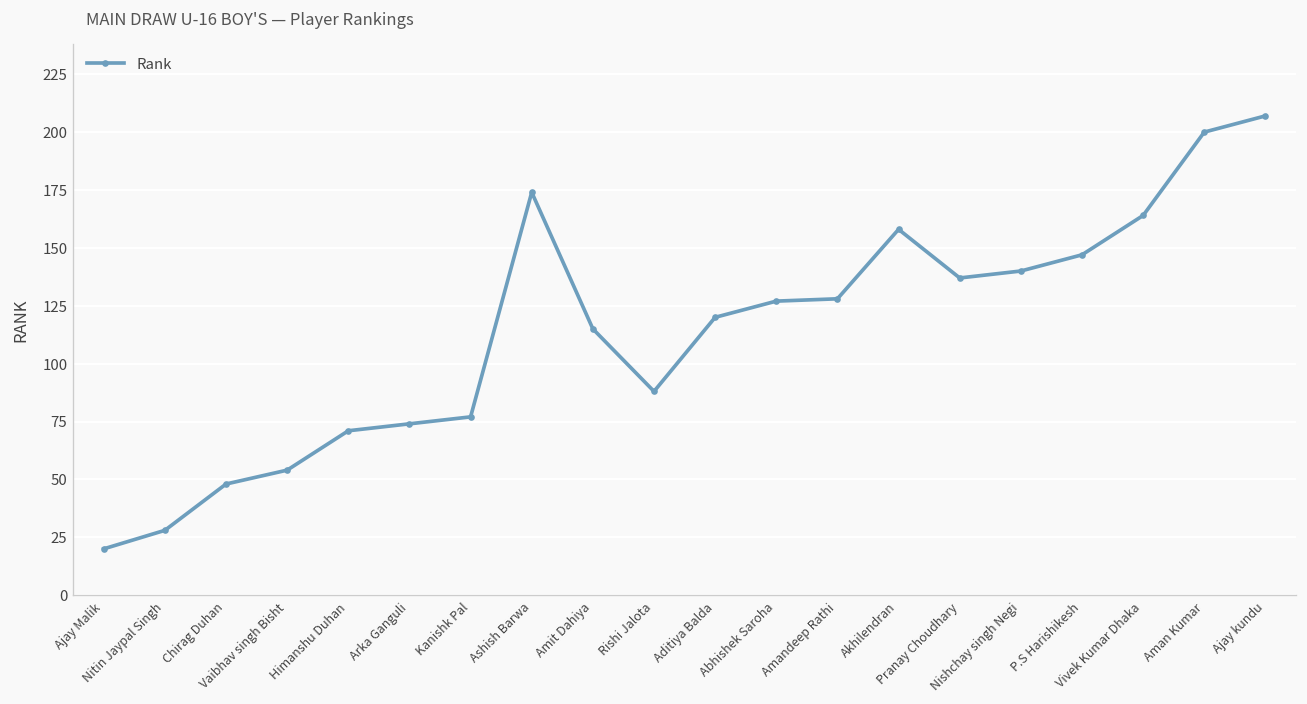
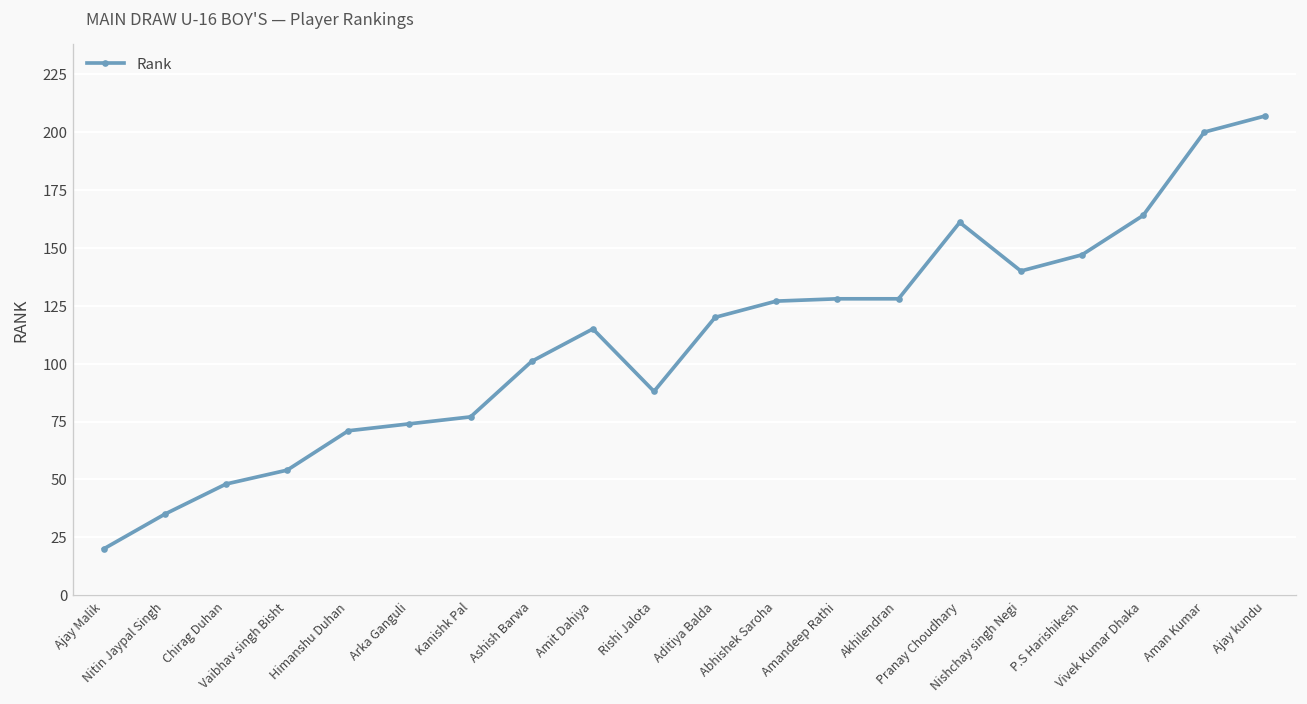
  {
    "Ajay Malik": 20,
-   "Nitin Jaypal Singh": 28,
+   "Nitin Jaypal Singh": 35,
    "Chirag Duhan": 48,
    "Vaibhav singh Bisht": 54,
    "Himanshu Duhan": 71,
    "Arka Ganguli": 74,
    "Kanishk Pal": 77,
-   "Ashish Barwa": 174,
+   "Ashish Barwa": 101,
    "Amit Dahiya": 115,
    "Rishi Jalota": 88,
    "Aditiya Balda": 120,
    "Abhishek Saroha": 127,
    "Amandeep Rathi": 128,
-   "Akhilendran": 158,
-   "Pranay Choudhary": 137,
+   "Akhilendran": 128,
+   "Pranay Choudhary": 161,
    "Nishchay singh Negi": 140,
    "P.S Harishikesh": 147,
    "Vivek Kumar Dhaka": 164,
    "Aman Kumar": 200,
    "Ajay kundu": 207
  }
